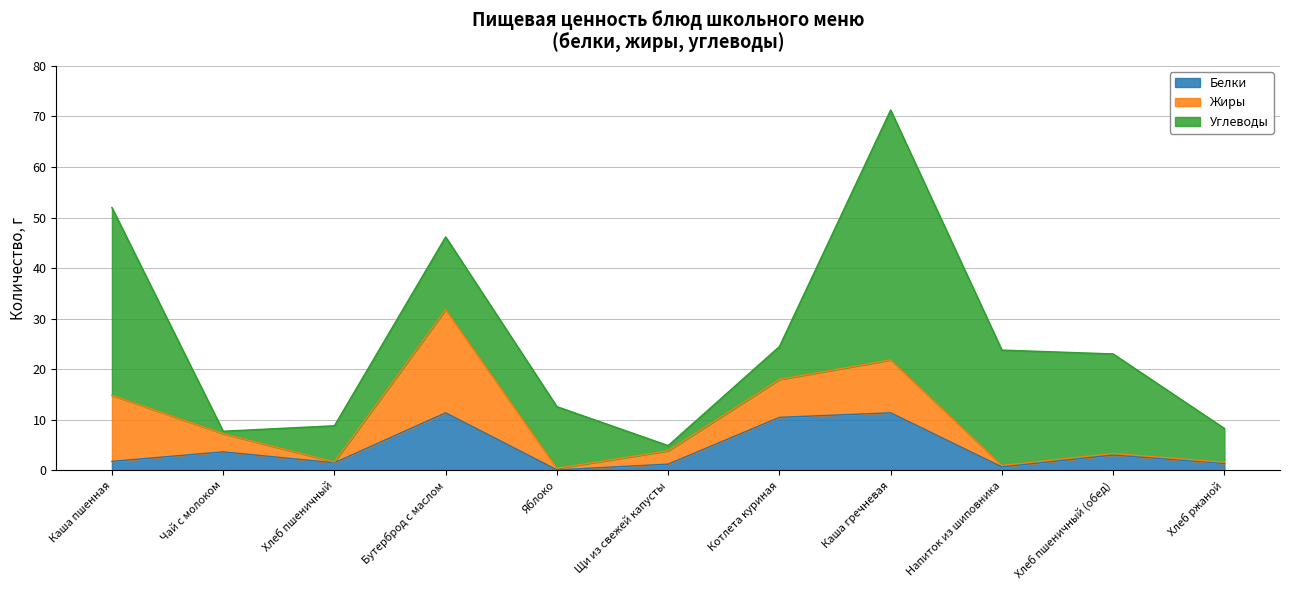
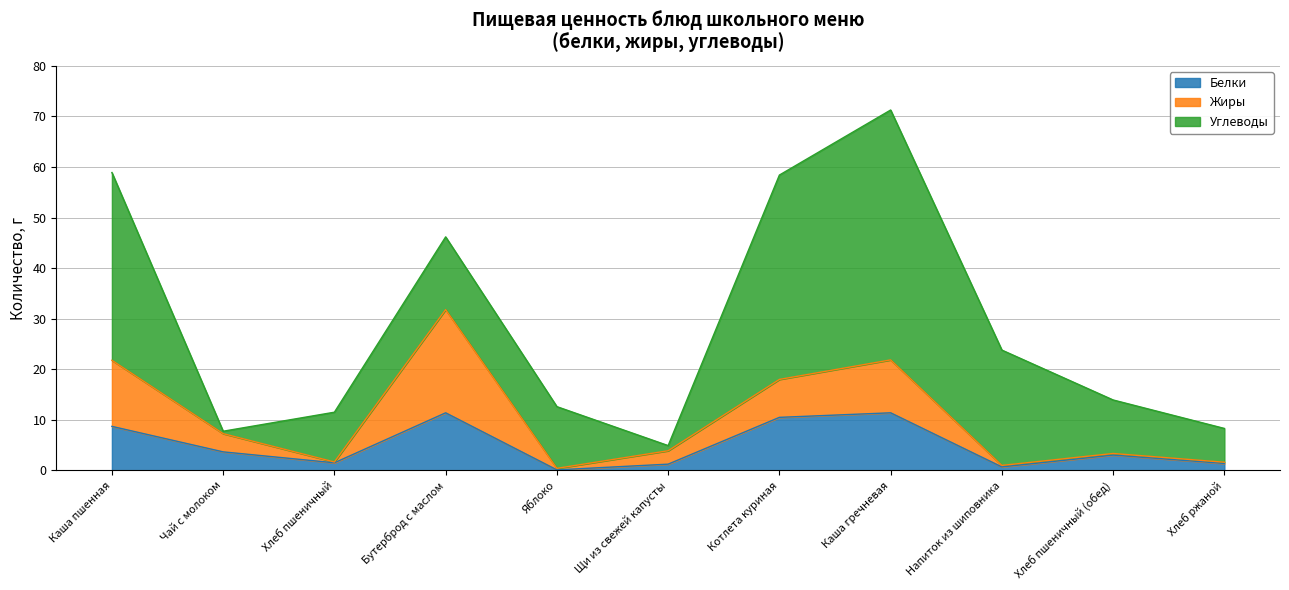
  {
    "Белки": {
-     "Каша пшенная": 2,
+     "Каша пшенная": 9,
      "Чай с молоком": 4,
      "Бутерброд с маслом": 11,
      "Щи из свежей капусты": 1,
      "Котлета куриная": 11,
      "Каша гречневая": 11
    },
    "Жиры": {
      "Каша пшенная": 13,
      "Бутерброд с маслом": 20,
      "Щи из свежей капусты": 3,
      "Котлета куриная": 8,
      "Каша гречневая": 10
    },
    "Углеводы": {
      "Каша пшенная": 37,
-     "Хлеб пшеничный": 7,
+     "Хлеб пшеничный": 10,
      "Бутерброд с маслом": 14,
      "Яблоко": 12,
      "Щи из свежей капусты": 1,
-     "Котлета куриная": 7,
+     "Котлета куриная": 40,
      "Каша гречневая": 49,
      "Напиток из шиповника": 23,
-     "Хлеб пшеничный (обед)": 20,
+     "Хлеб пшеничный (обед)": 11,
      "Хлеб ржаной": 7
    }
  }
